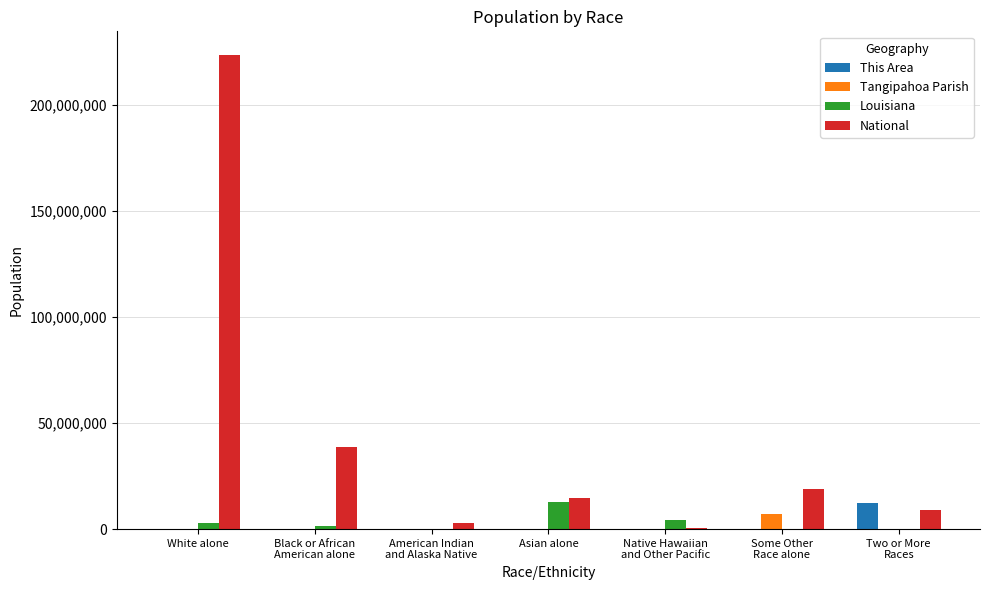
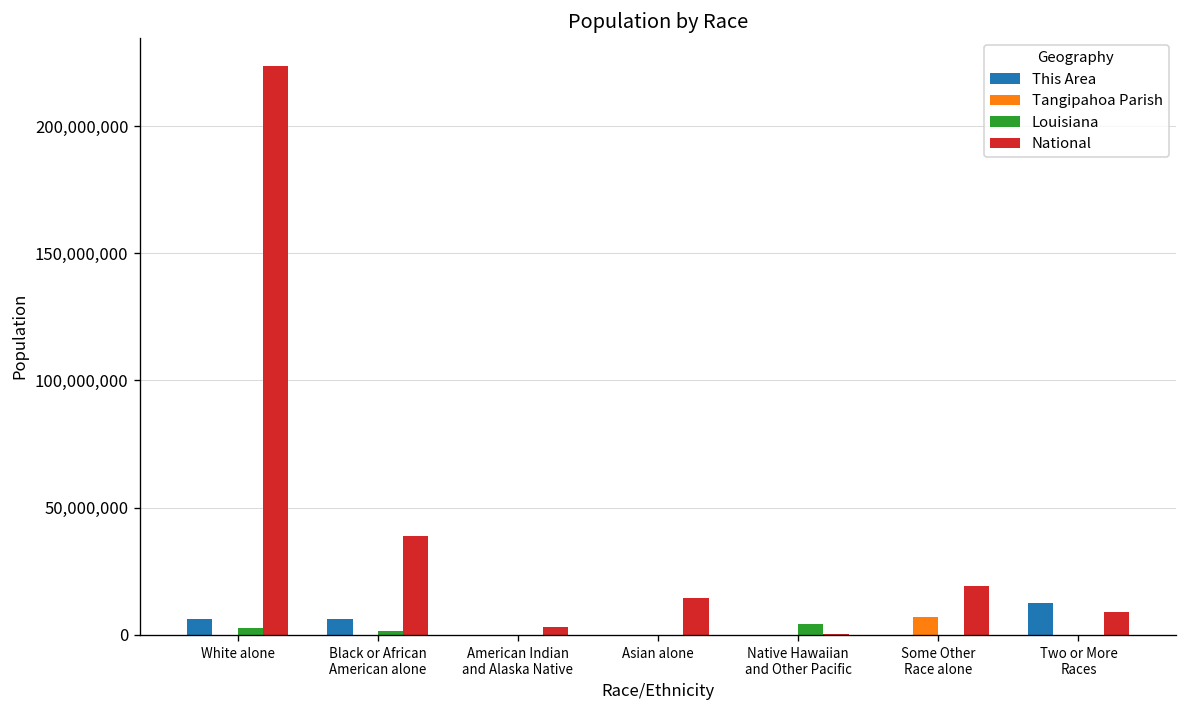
  {
    "This Area": {
-     "White alone": "0",
-     "Black or African American alone": "0",
+     "White alone": "6,000,000",
+     "Black or African American alone": "6,000,000",
      "Two or More Races": "12,000,000"
    },
    "Tangipahoa Parish": {
      "Some Other Race alone": "7,000,000"
    },
    "Louisiana": {
      "White alone": "3,000,000",
      "Black or African American alone": "1,000,000",
-     "Asian alone": "13,000,000",
+     "Asian alone": "0",
      "Native Hawaiian and Other Pacific": "4,000,000"
    },
    "National": {
      "White alone": "224,000,000",
      "Black or African American alone": "39,000,000",
      "American Indian and Alaska Native": "3,000,000",
      "Asian alone": "15,000,000",
      "Some Other Race alone": "19,000,000",
      "Two or More Races": "9,000,000"
    }
  }
